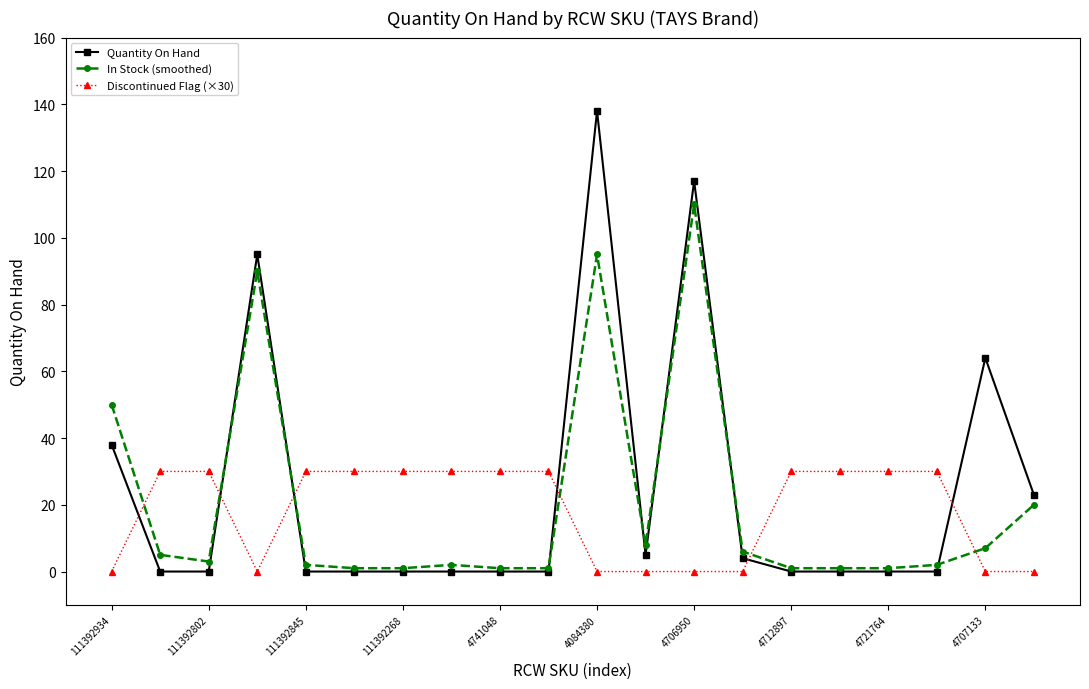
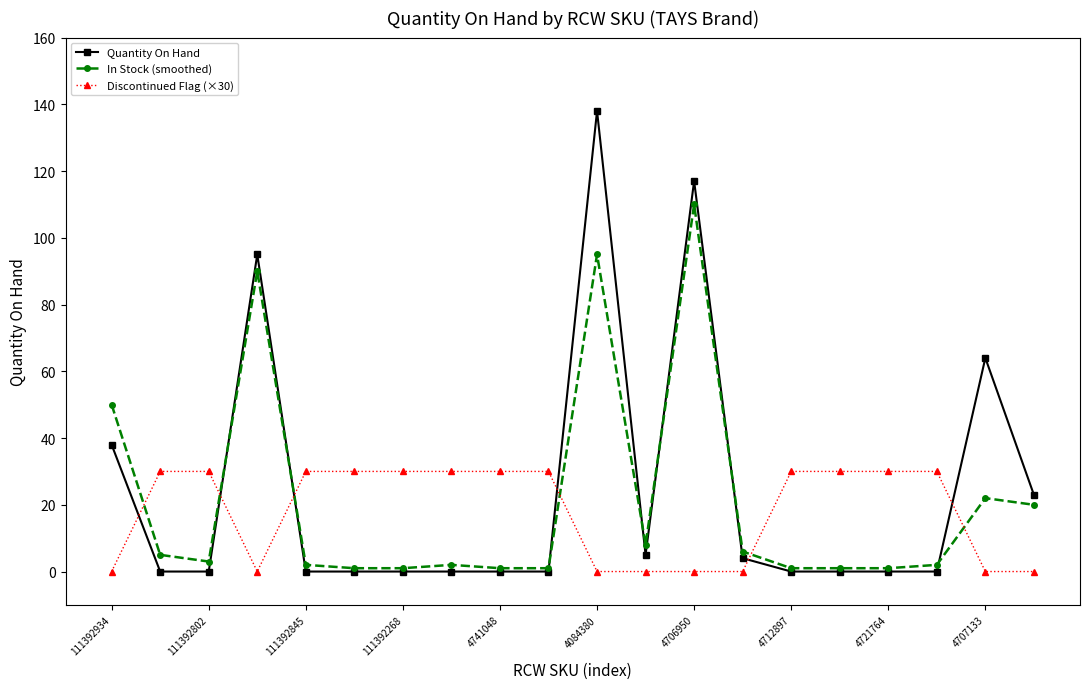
  {
    "Quantity On Hand": {
      "111392934": 38,
      "111392802": 0,
      "111392845": 0,
      "111392268": 0,
      "4741048": 0,
      "4084380": 138,
      "4706950": 117,
      "4712897": 0,
      "4721764": 0,
      "4707133": 64
    },
    "In Stock (smoothed)": {
      "111392934": 50,
      "111392802": 3,
      "111392845": 2,
      "111392268": 1,
      "4741048": 1,
      "4084380": 95,
      "4706950": 110,
      "4712897": 1,
      "4721764": 1,
-     "4707133": 7
+     "4707133": 22
    },
    "Discontinued Flag (×30)": {
      "111392934": 0,
      "111392802": 30,
      "111392845": 30,
      "111392268": 30,
      "4741048": 30,
      "4084380": 0,
      "4706950": 0,
      "4712897": 30,
      "4721764": 30,
      "4707133": 0
    }
  }
